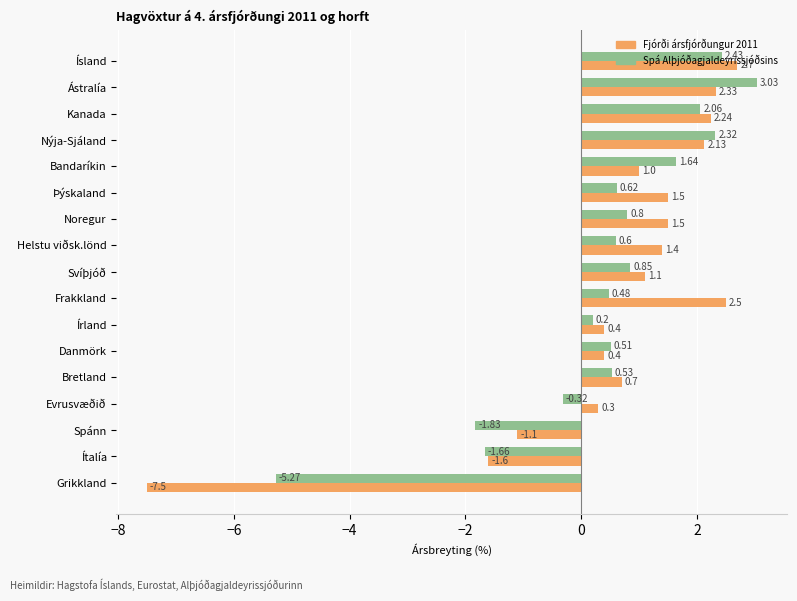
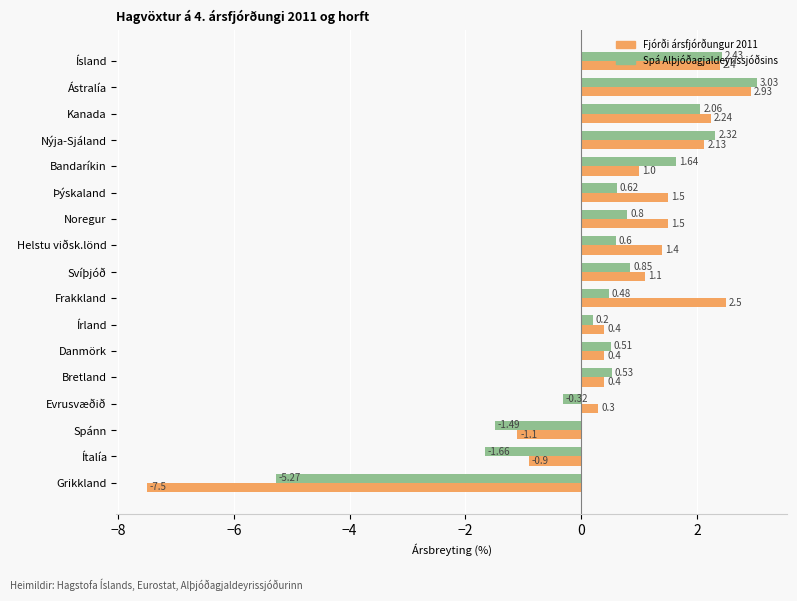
  {
    "Fjórði ársfjórðungur 2011": {
-     "Ísland": 2.7,
-     "Ástralía": 2.33,
+     "Ísland": 2.4,
+     "Ástralía": 2.93,
      "Kanada": 2.24,
      "Nýja-Sjáland": 2.13,
      "Bandaríkin": 1.0,
      "Þýskaland": 1.5,
      "Noregur": 1.5,
      "Helstu viðsk.lönd": 1.4,
      "Svíþjóð": 1.1,
      "Frakkland": 2.5,
      "Írland": 0.4,
      "Danmörk": 0.4,
-     "Bretland": 0.7,
+     "Bretland": 0.4,
      "Evrusvæðið": 0.3,
      "Spánn": -1.1,
-     "Ítalía": -1.6,
+     "Ítalía": -0.9,
      "Grikkland": -7.5
    },
    "Spá Alþjóðagjaldeyrissjóðsins": {
      "Ísland": 2.43,
      "Ástralía": 3.03,
      "Kanada": 2.06,
      "Nýja-Sjáland": 2.32,
      "Bandaríkin": 1.64,
      "Þýskaland": 0.62,
      "Noregur": 0.8,
      "Helstu viðsk.lönd": 0.6,
      "Svíþjóð": 0.85,
      "Frakkland": 0.48,
      "Írland": 0.2,
      "Danmörk": 0.51,
      "Bretland": 0.53,
      "Evrusvæðið": -0.32,
-     "Spánn": -1.83,
+     "Spánn": -1.49,
      "Ítalía": -1.66,
      "Grikkland": -5.27
    }
  }
